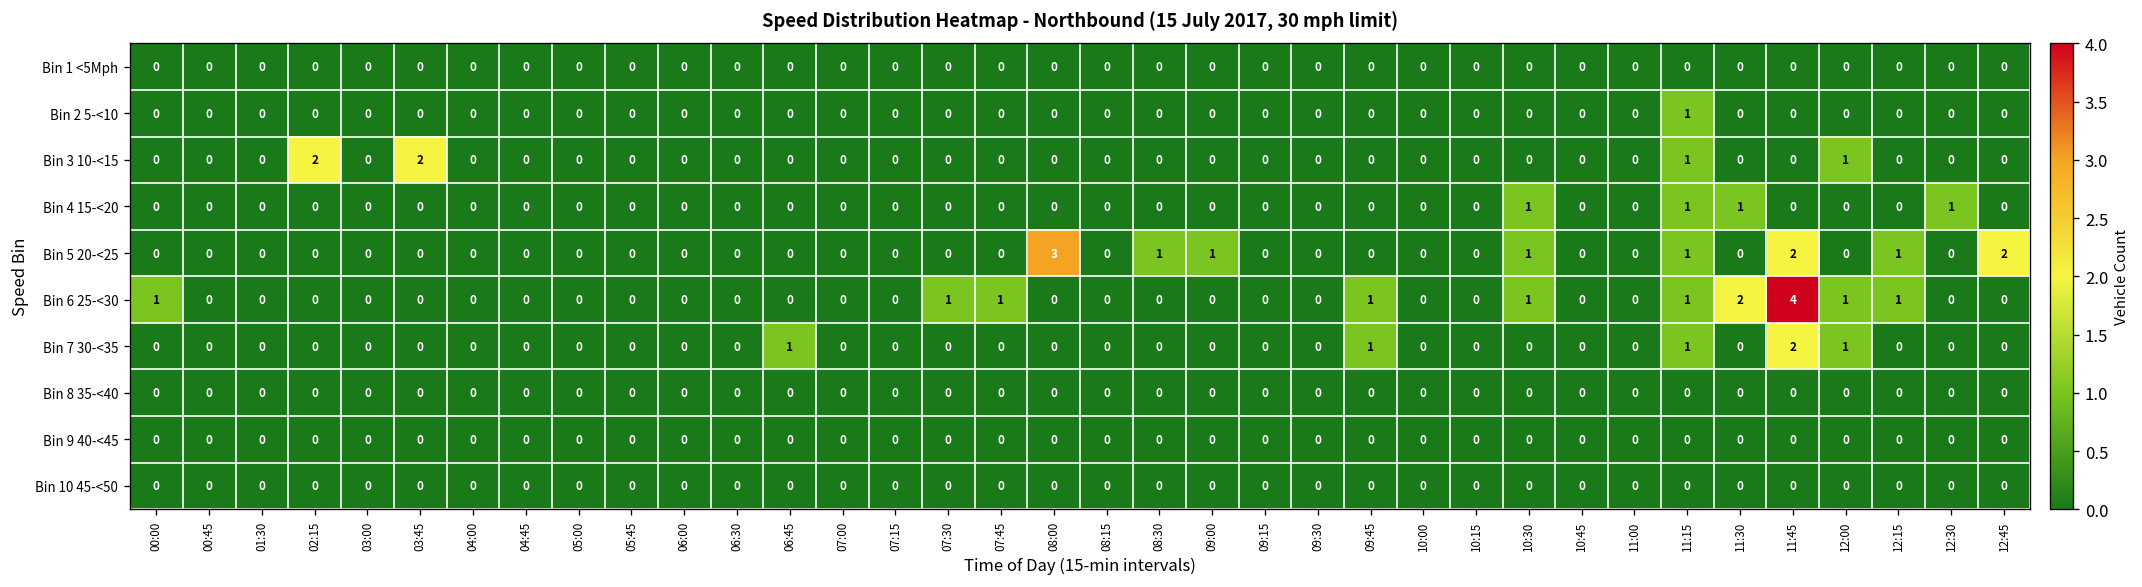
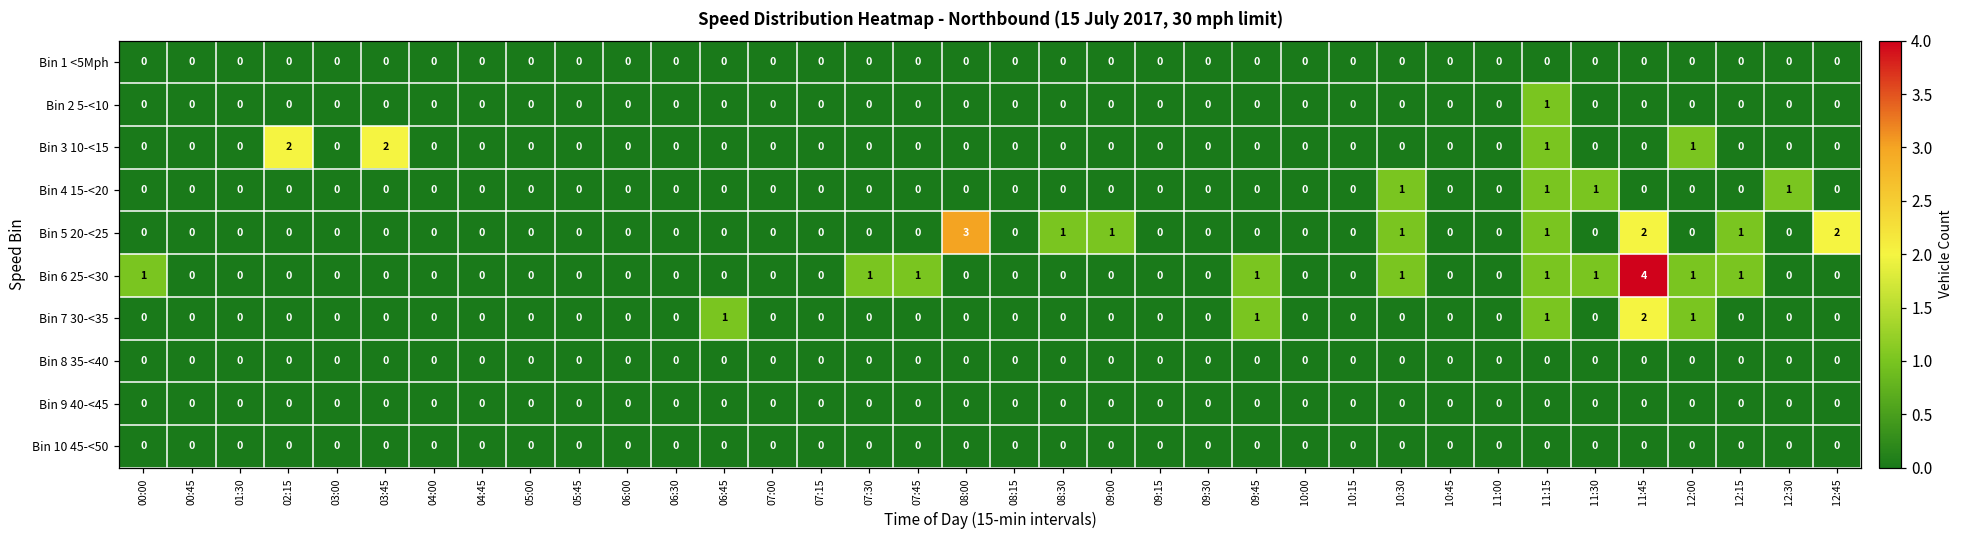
  {
    "Bin 6 25-<30": {
      "00:00": 1,
      "00:45": 0,
      "01:30": 0,
      "02:15": 0,
      "03:00": 0,
      "03:45": 0,
      "04:00": 0,
      "04:45": 0,
      "05:00": 0,
      "05:45": 0,
      "06:00": 0,
      "06:30": 0,
      "06:45": 0,
      "07:00": 0,
      "07:15": 0,
      "07:30": 1,
      "07:45": 1,
      "08:00": 0,
      "08:15": 0,
      "08:30": 0,
      "09:00": 0,
      "09:15": 0,
      "09:30": 0,
      "09:45": 1,
      "10:00": 0,
      "10:15": 0,
      "10:30": 1,
      "10:45": 0,
      "11:00": 0,
      "11:15": 1,
-     "11:30": 2,
+     "11:30": 1,
      "11:45": 4,
      "12:00": 1,
      "12:15": 1,
      "12:30": 0,
      "12:45": 0
    }
  }
